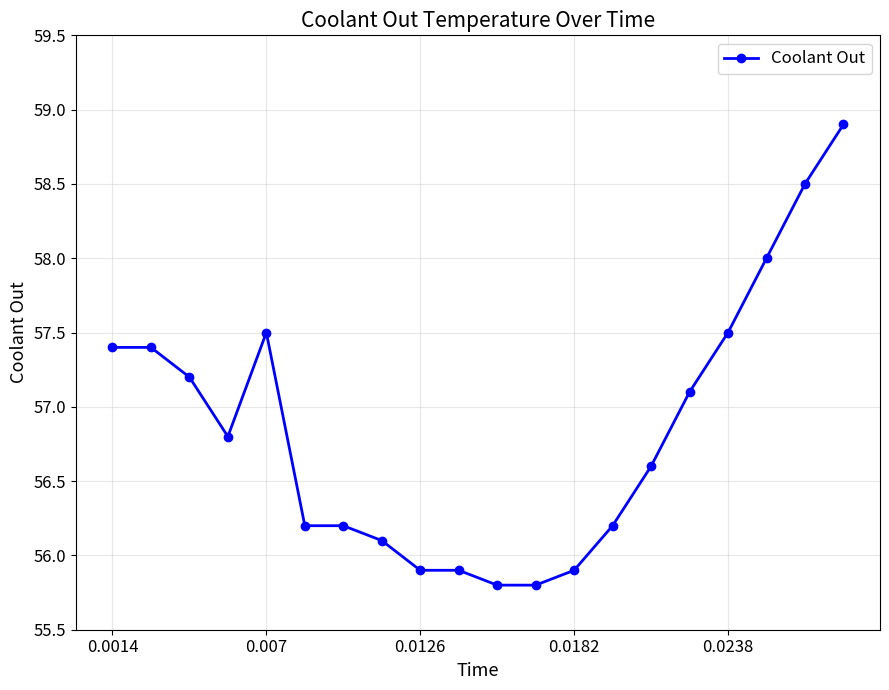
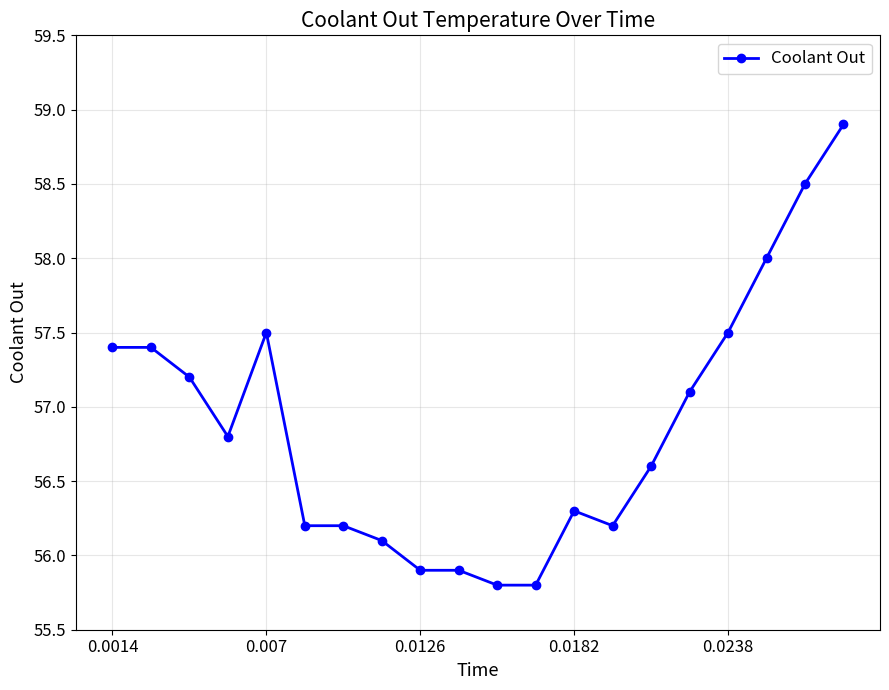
  {
    "0.0014": 57.4,
    "0.007": 57.5,
    "0.0126": 55.9,
-   "0.0182": 55.9,
+   "0.0182": 56.3,
    "0.0238": 57.5
  }
